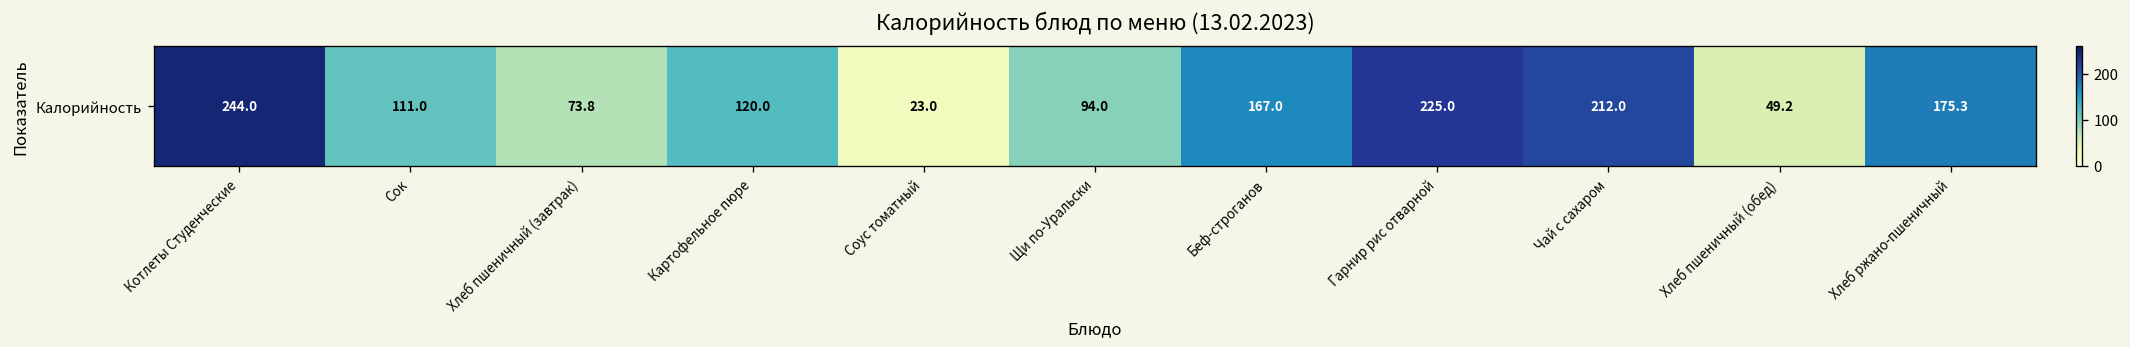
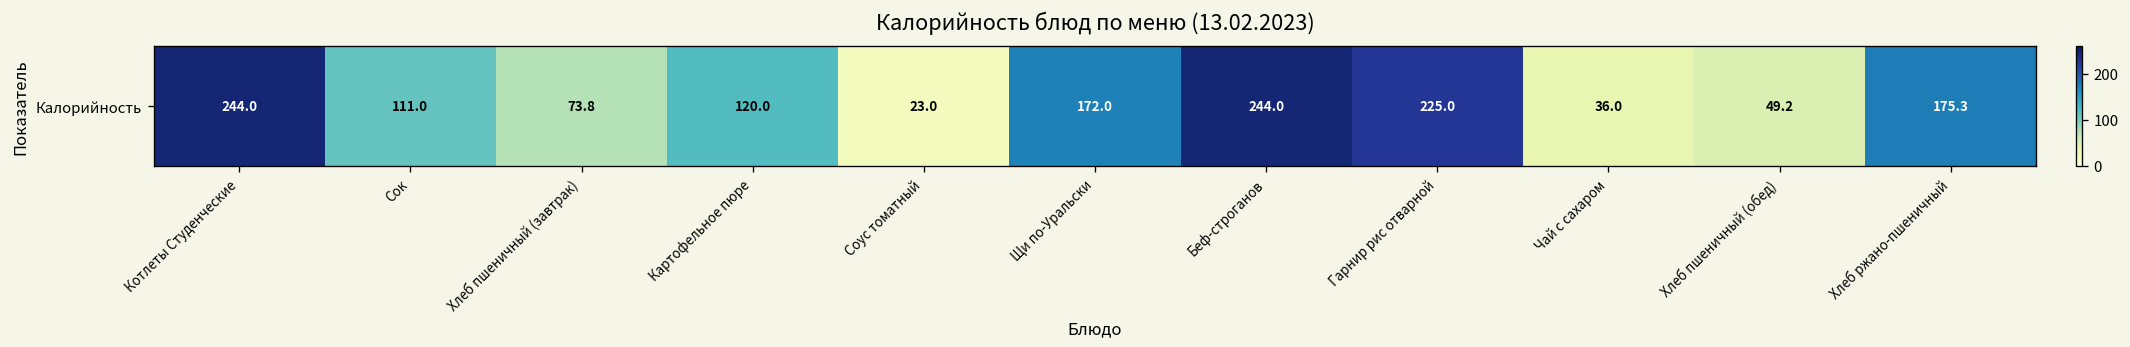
  {
    "Калорийность": {
      "Котлеты Студенческие": 244.0,
      "Сок": 111.0,
      "Хлеб пшеничный (завтрак)": 73.8,
      "Картофельное пюре": 120.0,
      "Соус томатный": 23.0,
-     "Щи по-Уральски": 94.0,
-     "Беф-строганов": 167.0,
+     "Щи по-Уральски": 172.0,
+     "Беф-строганов": 244.0,
      "Гарнир рис отварной": 225.0,
-     "Чай с сахаром": 212.0,
+     "Чай с сахаром": 36.0,
      "Хлеб пшеничный (обед)": 49.2,
      "Хлеб ржано-пшеничный": 175.3
    }
  }
